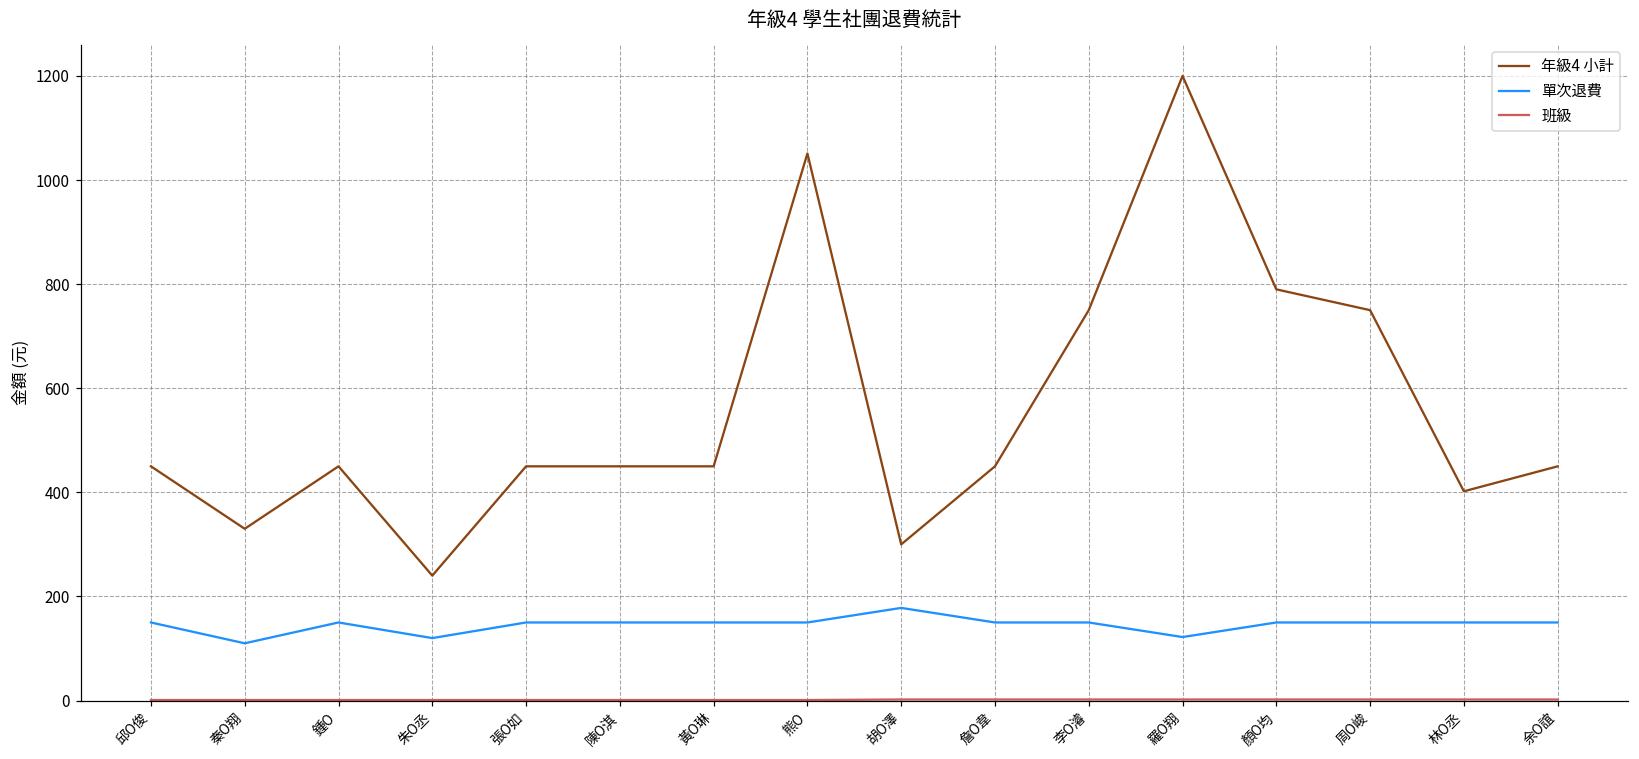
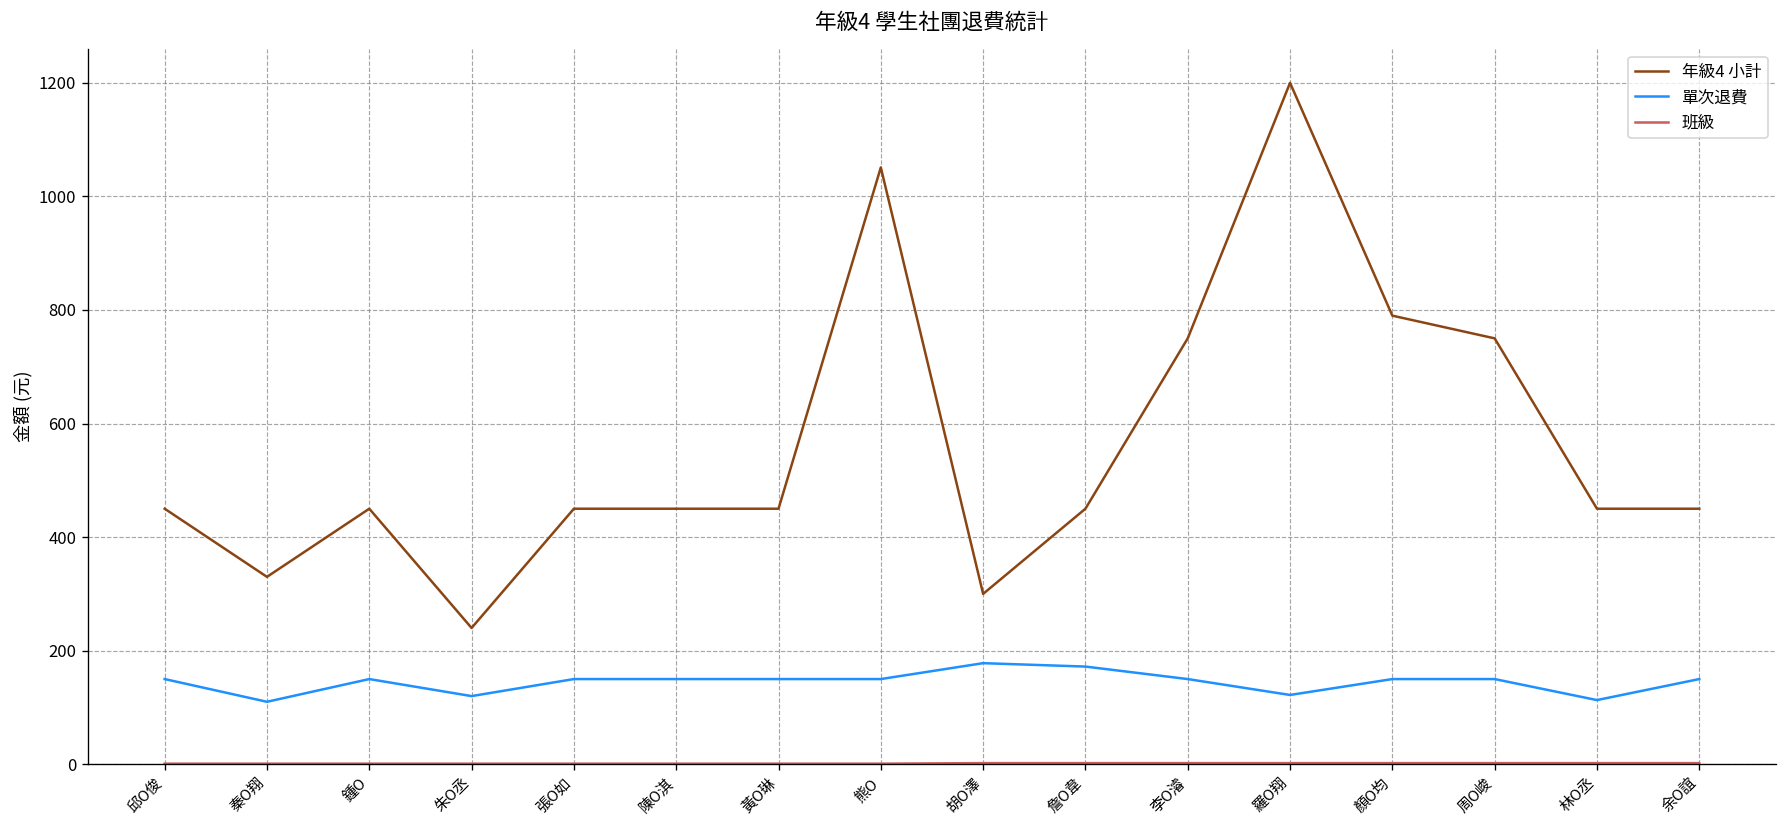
  {
    "年級4 小計": {
      "邱O俊": 450,
      "秦O翔": 330,
      "鍾O": 450,
      "朱O丞": 240,
      "張O如": 450,
      "陳O淇": 450,
      "黃O琳": 450,
      "熊O": 1050,
      "胡O澤": 300,
      "詹O韋": 450,
      "李O濬": 750,
      "羅O翔": 1200,
      "顏O均": 790,
      "周O峻": 750,
-     "林O丞": 400,
+     "林O丞": 450,
      "余O誼": 450
    },
    "單次退費": {
      "邱O俊": 150,
      "秦O翔": 110,
      "鍾O": 150,
      "朱O丞": 120,
      "張O如": 150,
      "陳O淇": 150,
      "黃O琳": 150,
      "熊O": 150,
      "胡O澤": 180,
-     "詹O韋": 150,
+     "詹O韋": 170,
      "李O濬": 150,
      "羅O翔": 120,
      "顏O均": 150,
      "周O峻": 150,
-     "林O丞": 150,
+     "林O丞": 110,
      "余O誼": 150
    },
    "班級": {
      "邱O俊": 0,
      "秦O翔": 0,
      "鍾O": 0,
      "朱O丞": 0,
      "張O如": 0,
      "陳O淇": 0,
      "黃O琳": 0,
      "熊O": 0,
      "胡O澤": 0,
      "詹O韋": 0,
      "李O濬": 0,
      "羅O翔": 0,
      "顏O均": 0,
      "周O峻": 0,
      "林O丞": 0,
      "余O誼": 0
    }
  }
